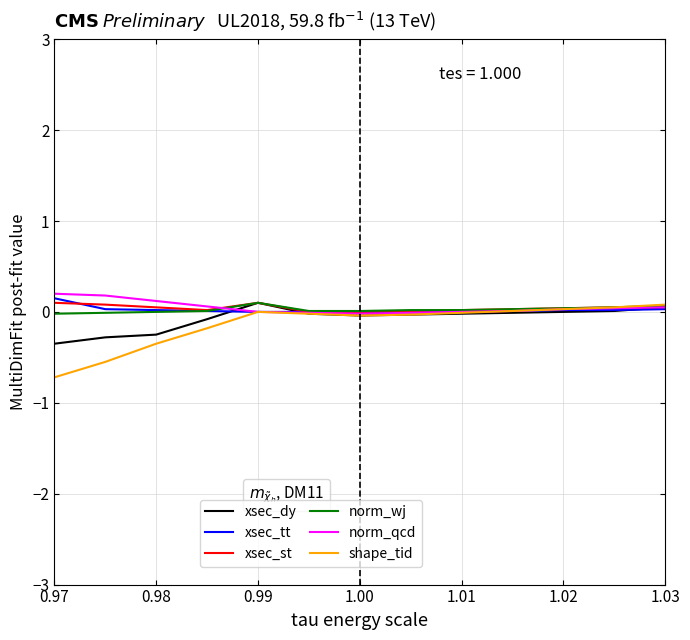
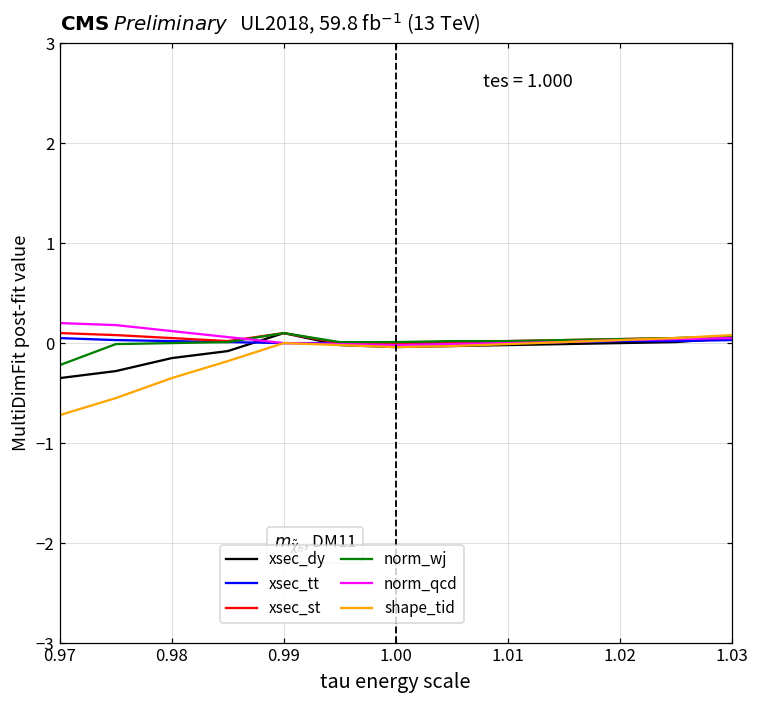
  {
    "xsec_dy": {
      "0.97": -0.4,
-     "0.98": -0.3
+     "0.98": -0.2
    },
    "xsec_tt": {
-     "0.97": 0.2
+     "0.97": 0.1
    },
    "xsec_st": {
      "0.97": 0.1,
      "0.98": 0.1
    },
    "norm_wj": {
-     "0.97": 0.0
+     "0.97": -0.2
    },
    "norm_qcd": {
      "0.97": 0.2,
      "0.98": 0.1
    },
    "shape_tid": {
      "0.97": -0.7,
      "0.98": -0.4
    }
  }
